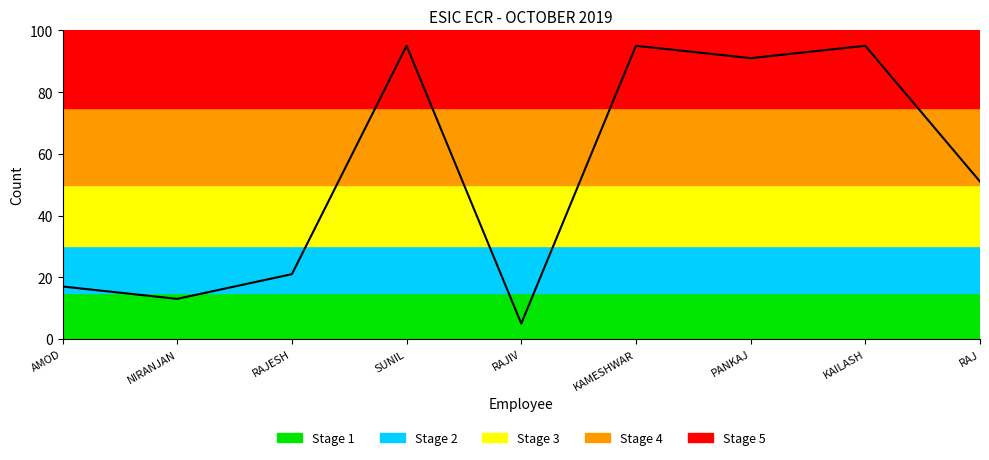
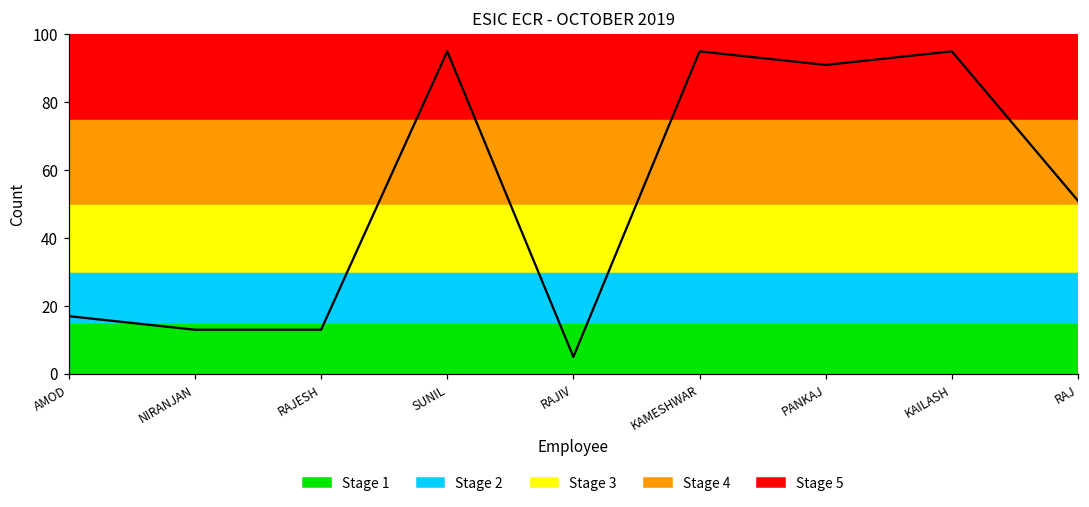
  {
    "AMOD": 17,
    "NIRANJAN": 13,
-   "RAJESH": 21,
+   "RAJESH": 13,
    "SUNIL": 95,
    "RAJIV": 5,
    "KAMESHWAR": 95,
    "PANKAJ": 91,
    "KAILASH": 95,
    "RAJ": 51
  }
